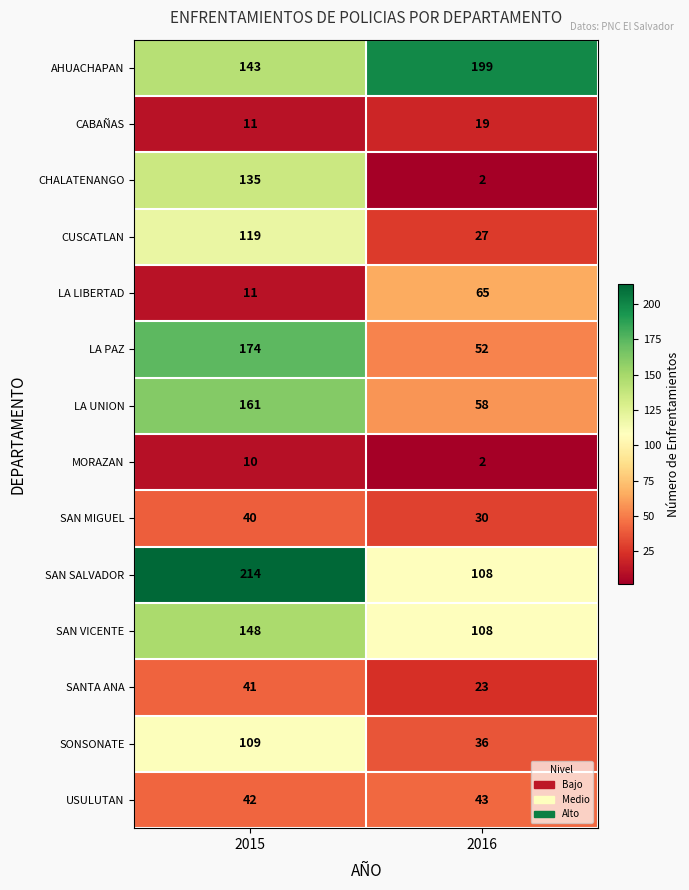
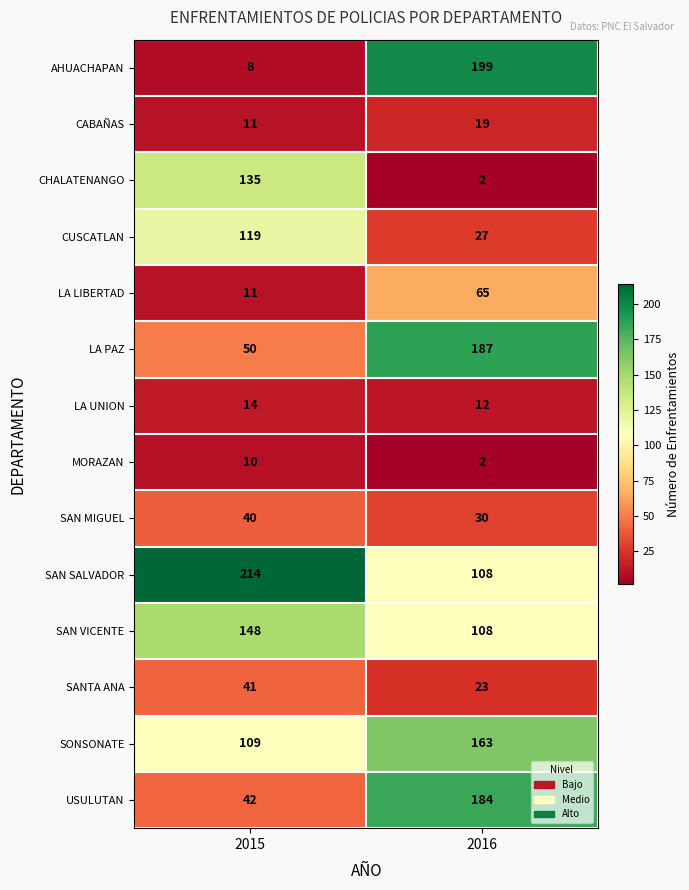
  {
    "AHUACHAPAN": {
-     "2015": 143,
+     "2015": 8,
      "2016": 199
    },
    "CABAÑAS": {
      "2015": 11,
      "2016": 19
    },
    "CHALATENANGO": {
      "2015": 135,
      "2016": 2
    },
    "CUSCATLAN": {
      "2015": 119,
      "2016": 27
    },
    "LA LIBERTAD": {
      "2015": 11,
      "2016": 65
    },
    "LA PAZ": {
-     "2015": 174,
-     "2016": 52
+     "2015": 50,
+     "2016": 187
    },
    "LA UNION": {
-     "2015": 161,
-     "2016": 58
+     "2015": 14,
+     "2016": 12
    },
    "MORAZAN": {
      "2015": 10,
      "2016": 2
    },
    "SAN MIGUEL": {
      "2015": 40,
      "2016": 30
    },
    "SAN SALVADOR": {
      "2015": 214,
      "2016": 108
    },
    "SAN VICENTE": {
      "2015": 148,
      "2016": 108
    },
    "SANTA ANA": {
      "2015": 41,
      "2016": 23
    },
    "SONSONATE": {
      "2015": 109,
-     "2016": 36
+     "2016": 163
    },
    "USULUTAN": {
      "2015": 42,
-     "2016": 43
+     "2016": 184
    }
  }
